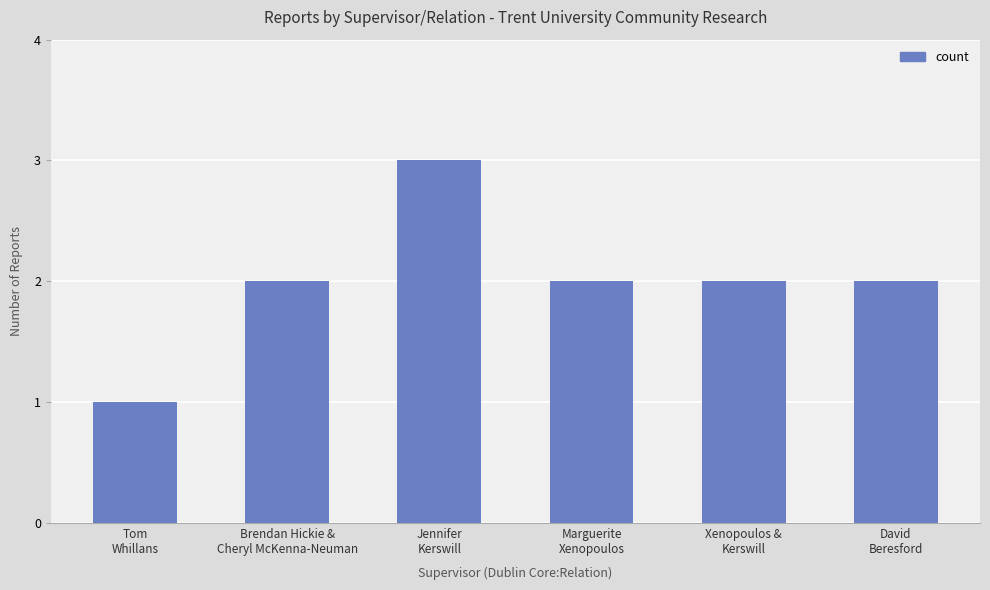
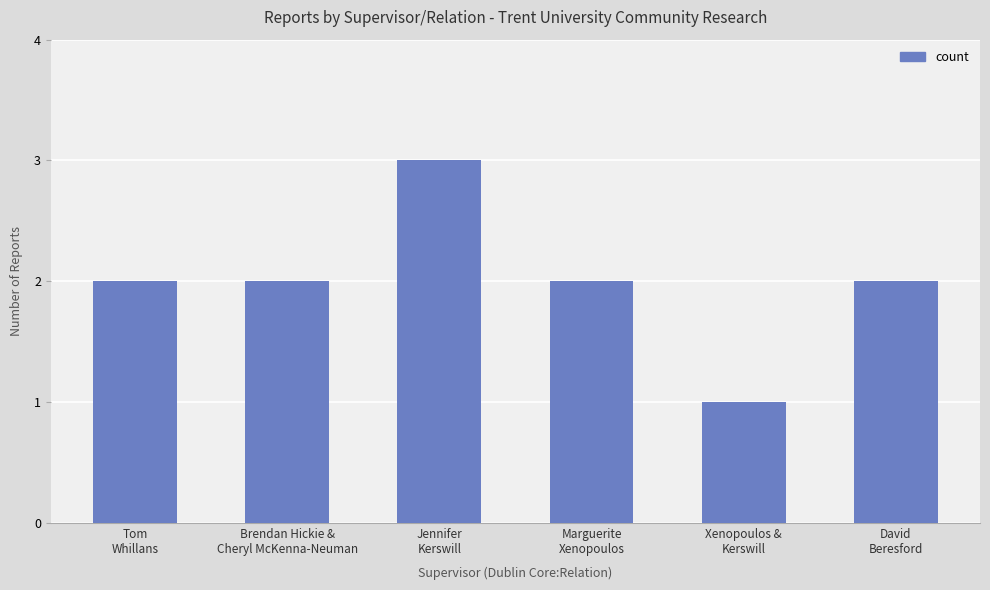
  {
-   "Tom Whillans": 1,
+   "Tom Whillans": 2,
    "Brendan Hickie & Cheryl McKenna-Neuman": 2,
    "Jennifer Kerswill": 3,
    "Marguerite Xenopoulos": 2,
-   "Xenopoulos & Kerswill": 2,
+   "Xenopoulos & Kerswill": 1,
    "David Beresford": 2
  }
